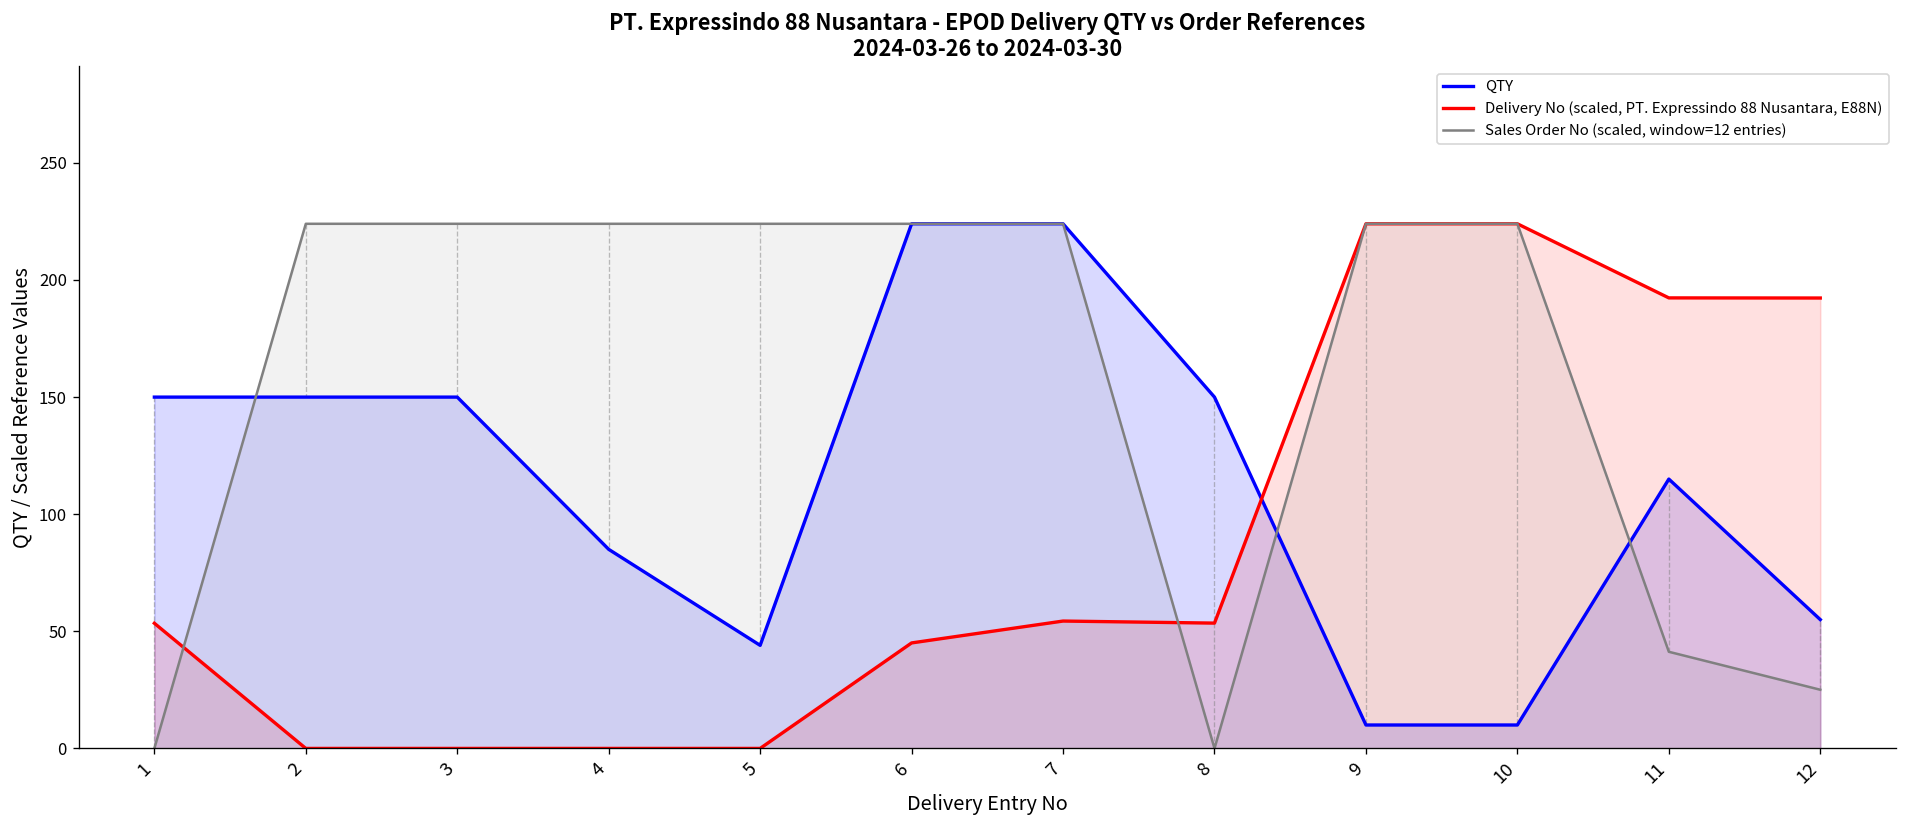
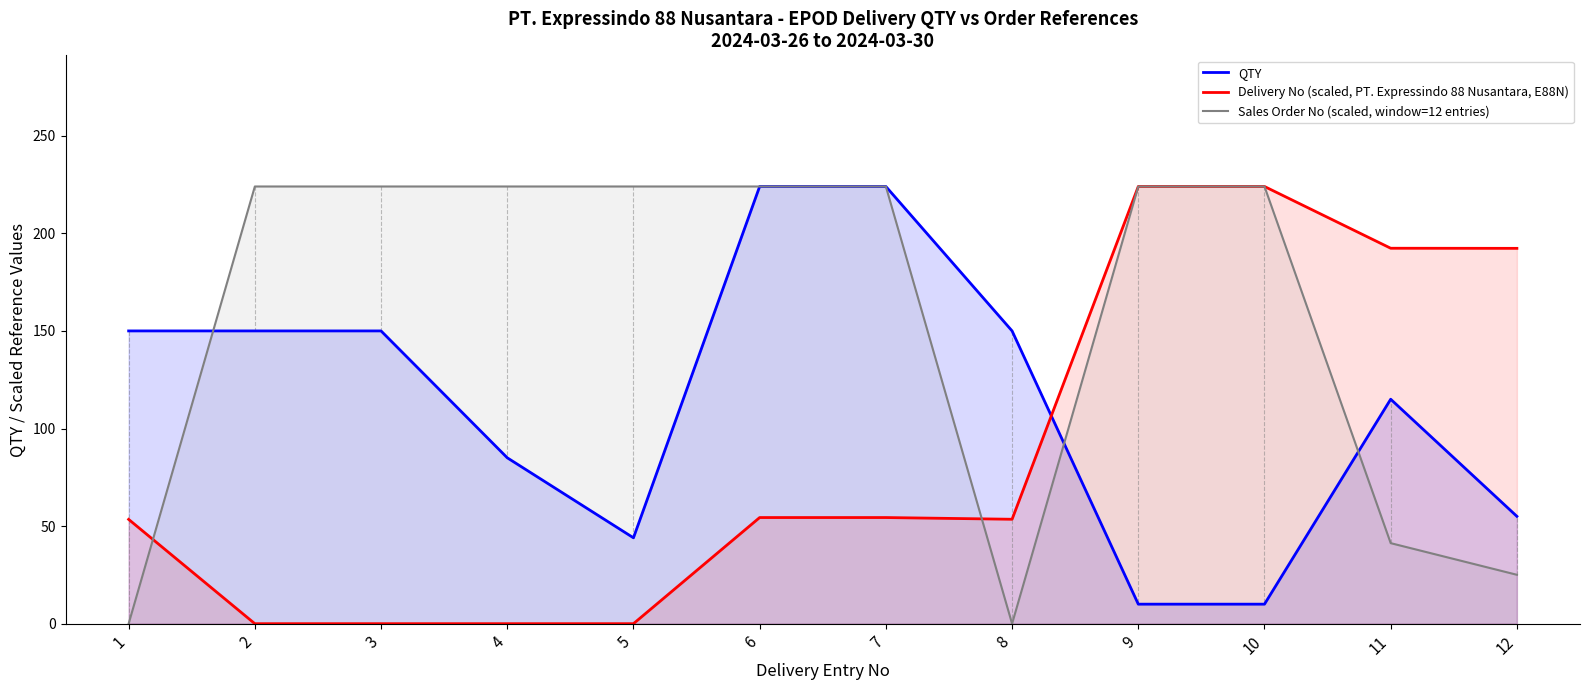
  {
    "Delivery No (scaled, PT. Expressindo 88 Nusantara, E88N)": {
      "1": 53,
      "2": 0,
      "3": 0,
      "4": 0,
      "5": 0,
-     "6": 45,
+     "6": 54,
      "7": 54,
      "8": 54,
      "11": 192,
      "12": 192
    }
  }
